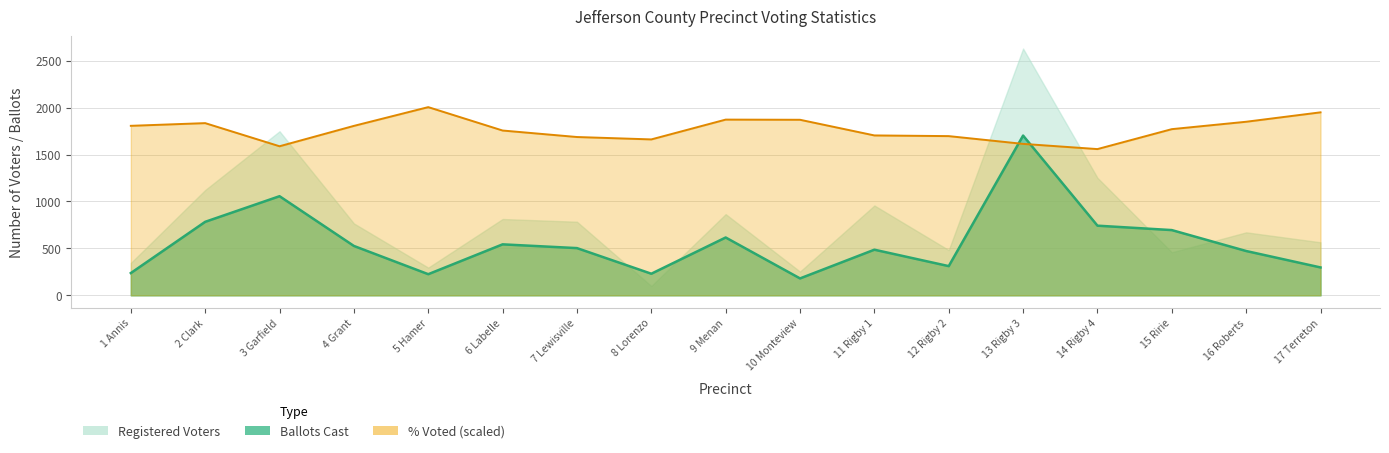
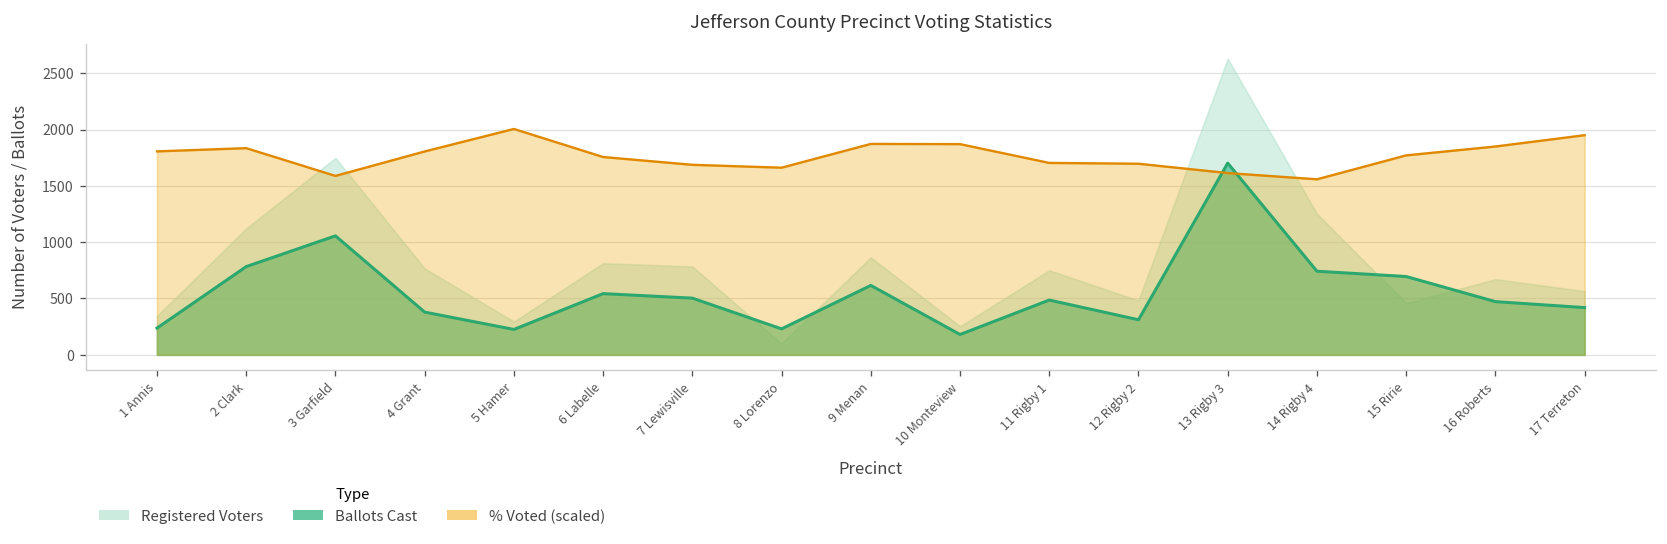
  {
    "Registered Voters": {
      "1 Annis": 300,
      "2 Clark": 1100,
      "3 Garfield": 1700,
      "4 Grant": 800,
      "5 Hamer": 300,
      "6 Labelle": 800,
      "7 Lewisville": 800,
      "8 Lorenzo": 100,
      "9 Menan": 900,
      "10 Monteview": 300,
-     "11 Rigby 1": 1000,
+     "11 Rigby 1": 800,
      "12 Rigby 2": 500,
      "13 Rigby 3": 2600,
      "14 Rigby 4": 1300,
      "15 Ririe": 500,
      "16 Roberts": 700,
      "17 Terreton": 600
    },
    "Ballots Cast": {
      "1 Annis": 200,
      "2 Clark": 800,
      "3 Garfield": 1100,
-     "4 Grant": 500,
+     "4 Grant": 400,
      "5 Hamer": 200,
      "6 Labelle": 500,
      "7 Lewisville": 500,
      "8 Lorenzo": 200,
      "9 Menan": 600,
      "10 Monteview": 200,
      "11 Rigby 1": 500,
      "12 Rigby 2": 300,
      "13 Rigby 3": 1700,
      "14 Rigby 4": 700,
      "15 Ririe": 700,
      "16 Roberts": 500,
-     "17 Terreton": 300
+     "17 Terreton": 400
    },
    "% Voted (scaled)": {
      "1 Annis": 1800,
      "2 Clark": 1800,
      "3 Garfield": 1600,
      "4 Grant": 1800,
      "5 Hamer": 2000,
      "6 Labelle": 1800,
      "7 Lewisville": 1700,
      "8 Lorenzo": 1700,
      "9 Menan": 1900,
      "10 Monteview": 1900,
      "11 Rigby 1": 1700,
      "12 Rigby 2": 1700,
      "13 Rigby 3": 1600,
      "14 Rigby 4": 1600,
      "15 Ririe": 1800,
      "16 Roberts": 1800,
      "17 Terreton": 1900
    }
  }
